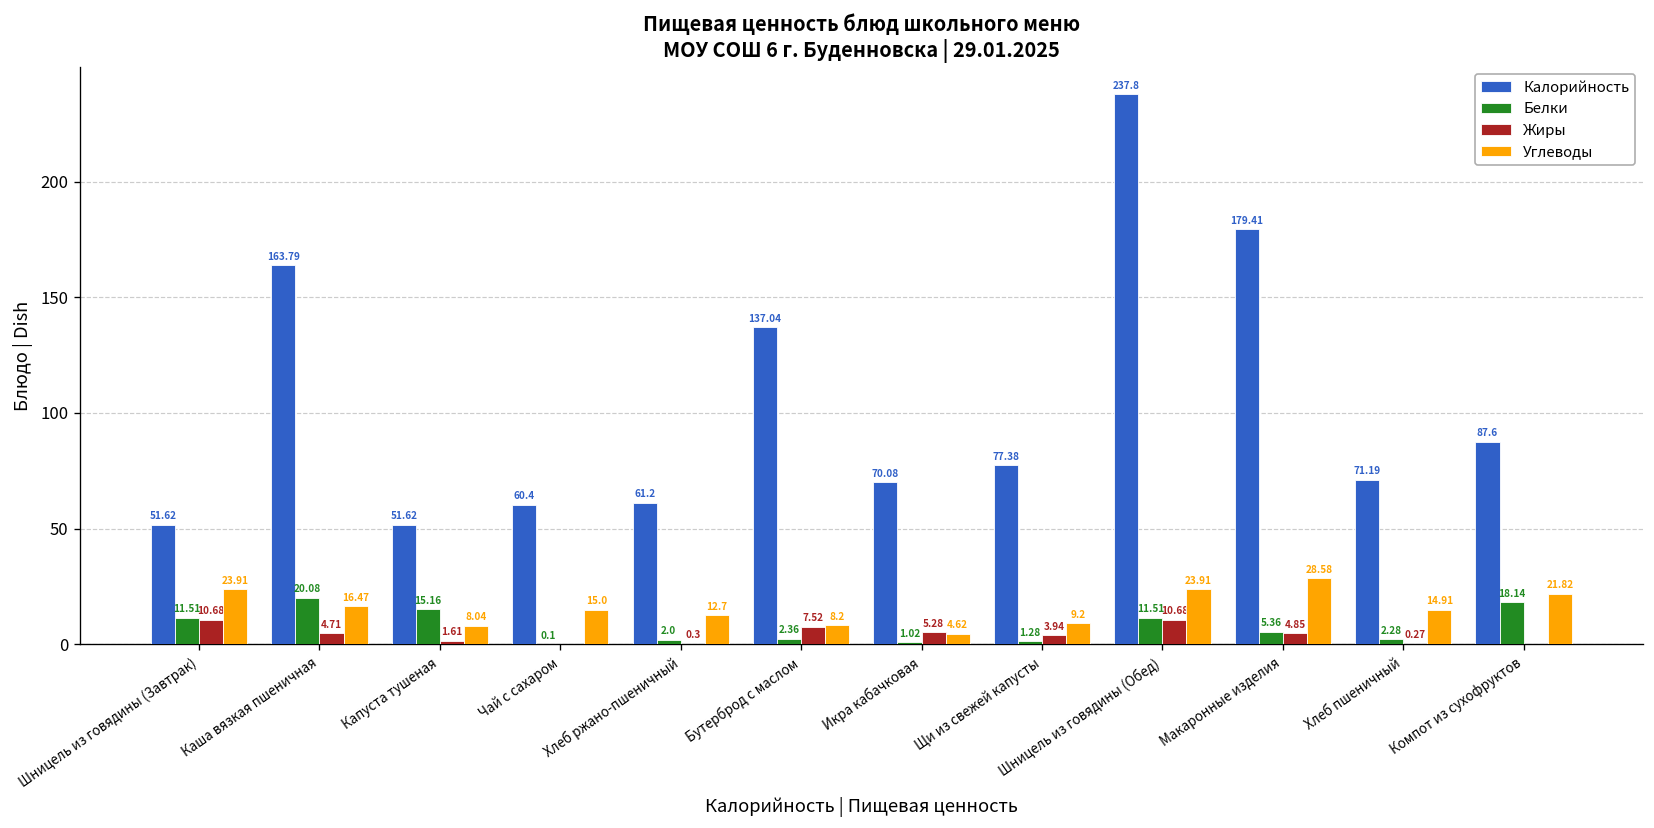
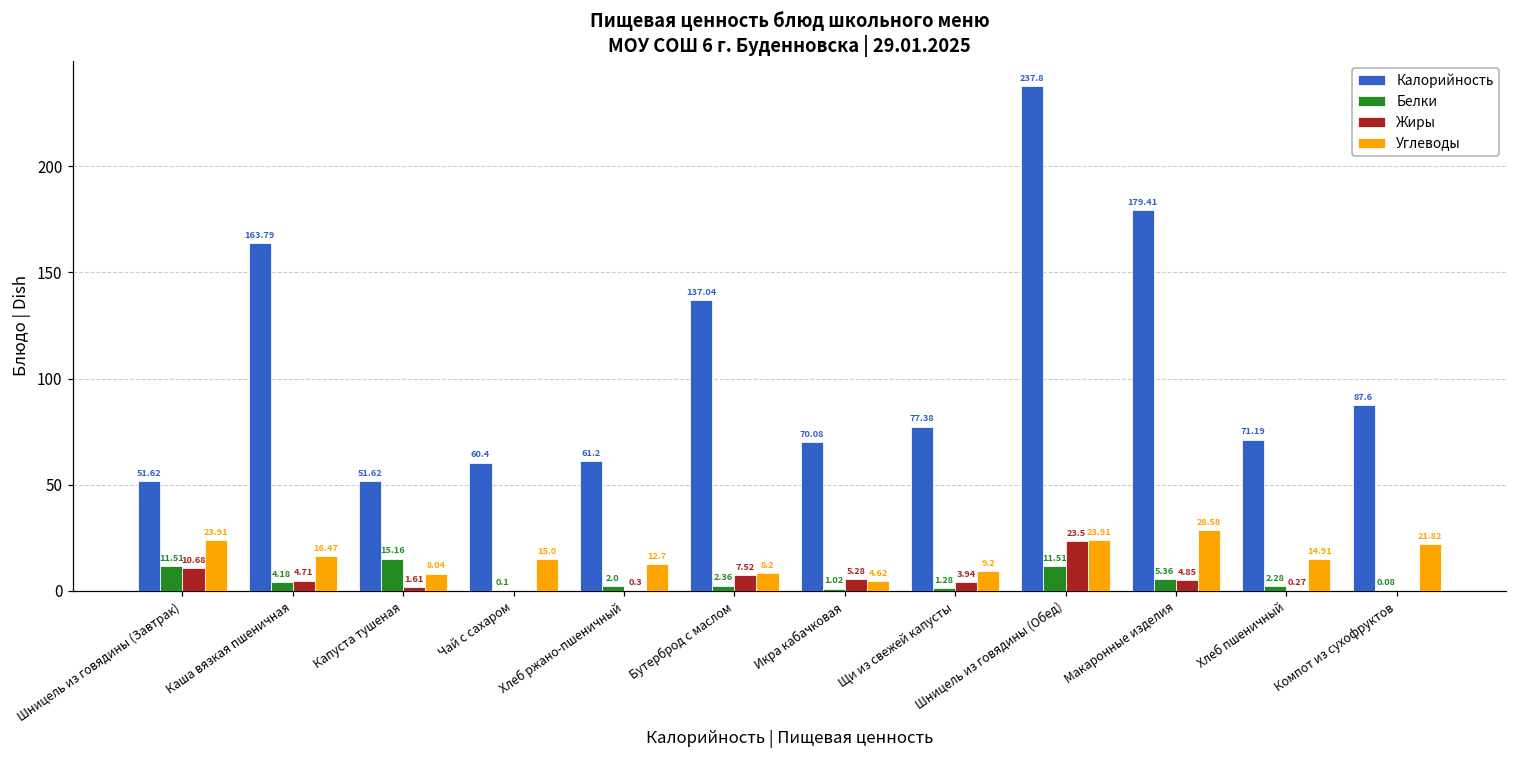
  {
    "Калорийность": {
      "Шницель из говядины (Завтрак)": 51.62,
      "Каша вязкая пшеничная": 163.79,
      "Капуста тушеная": 51.62,
      "Чай с сахаром": 60.4,
      "Хлеб ржано-пшеничный": 61.2,
      "Бутерброд с маслом": 137.04,
      "Икра кабачковая": 70.08,
      "Щи из свежей капусты": 77.38,
      "Шницель из говядины (Обед)": 237.8,
      "Макаронные изделия": 179.41,
      "Хлеб пшеничный": 71.19,
      "Компот из сухофруктов": 87.6
    },
    "Белки": {
      "Шницель из говядины (Завтрак)": 11.51,
-     "Каша вязкая пшеничная": 20.08,
+     "Каша вязкая пшеничная": 4.18,
      "Капуста тушеная": 15.16,
      "Чай с сахаром": 0.1,
      "Хлеб ржано-пшеничный": 2.0,
      "Бутерброд с маслом": 2.36,
      "Икра кабачковая": 1.02,
      "Щи из свежей капусты": 1.28,
      "Шницель из говядины (Обед)": 11.51,
      "Макаронные изделия": 5.36,
      "Хлеб пшеничный": 2.28,
-     "Компот из сухофруктов": 18.14
+     "Компот из сухофруктов": 0.08
    },
    "Жиры": {
      "Шницель из говядины (Завтрак)": 10.68,
      "Каша вязкая пшеничная": 4.71,
      "Капуста тушеная": 1.61,
      "Хлеб ржано-пшеничный": 0.3,
      "Бутерброд с маслом": 7.52,
      "Икра кабачковая": 5.28,
      "Щи из свежей капусты": 3.94,
-     "Шницель из говядины (Обед)": 10.68,
+     "Шницель из говядины (Обед)": 23.5,
      "Макаронные изделия": 4.85,
      "Хлеб пшеничный": 0.27
    },
    "Углеводы": {
      "Шницель из говядины (Завтрак)": 23.91,
      "Каша вязкая пшеничная": 16.47,
      "Капуста тушеная": 8.04,
      "Чай с сахаром": 15.0,
      "Хлеб ржано-пшеничный": 12.7,
      "Бутерброд с маслом": 8.2,
      "Икра кабачковая": 4.62,
      "Щи из свежей капусты": 9.2,
      "Шницель из говядины (Обед)": 23.91,
      "Макаронные изделия": 28.58,
      "Хлеб пшеничный": 14.91,
      "Компот из сухофруктов": 21.82
    }
  }
